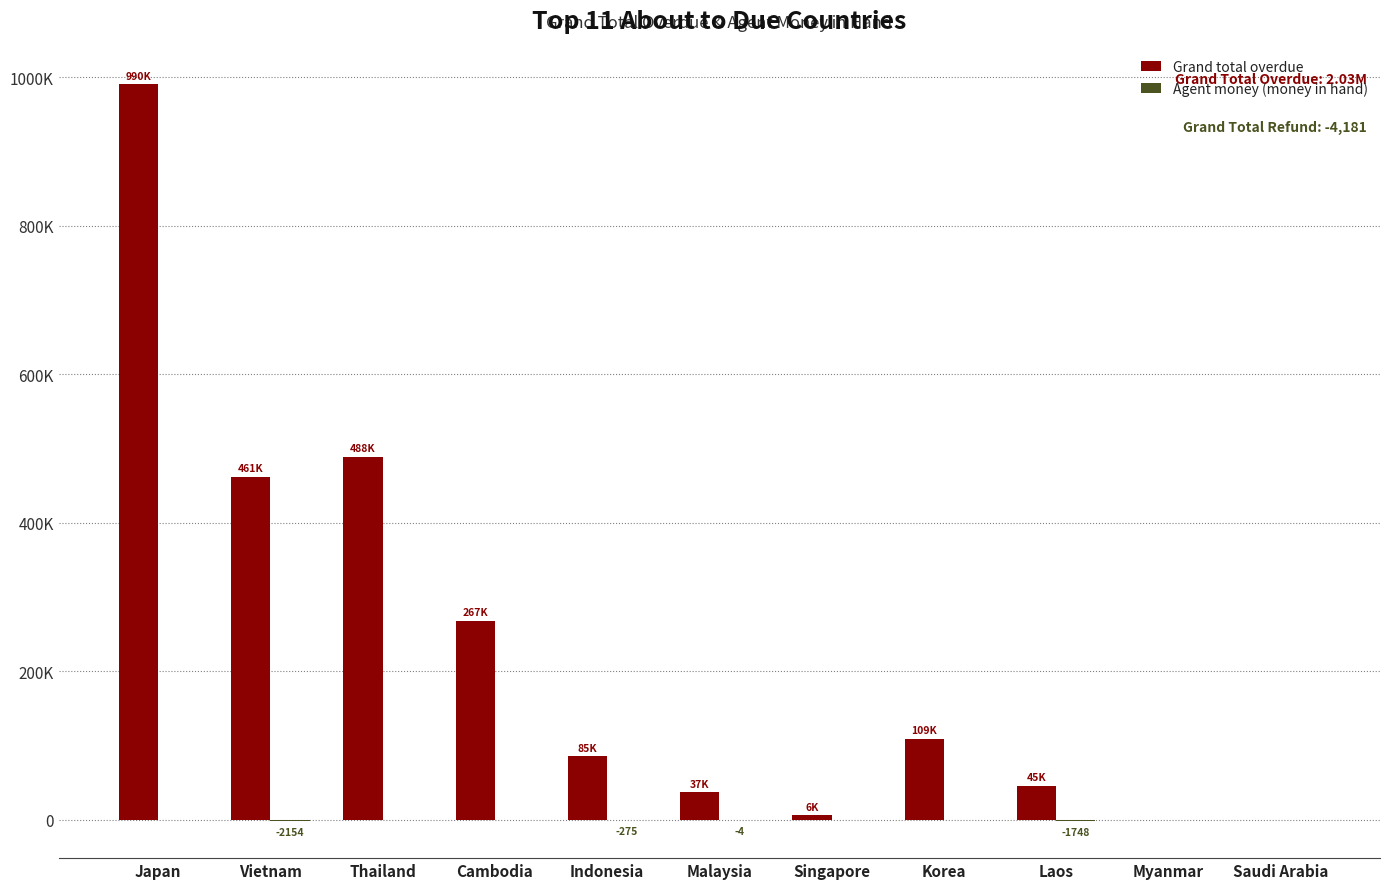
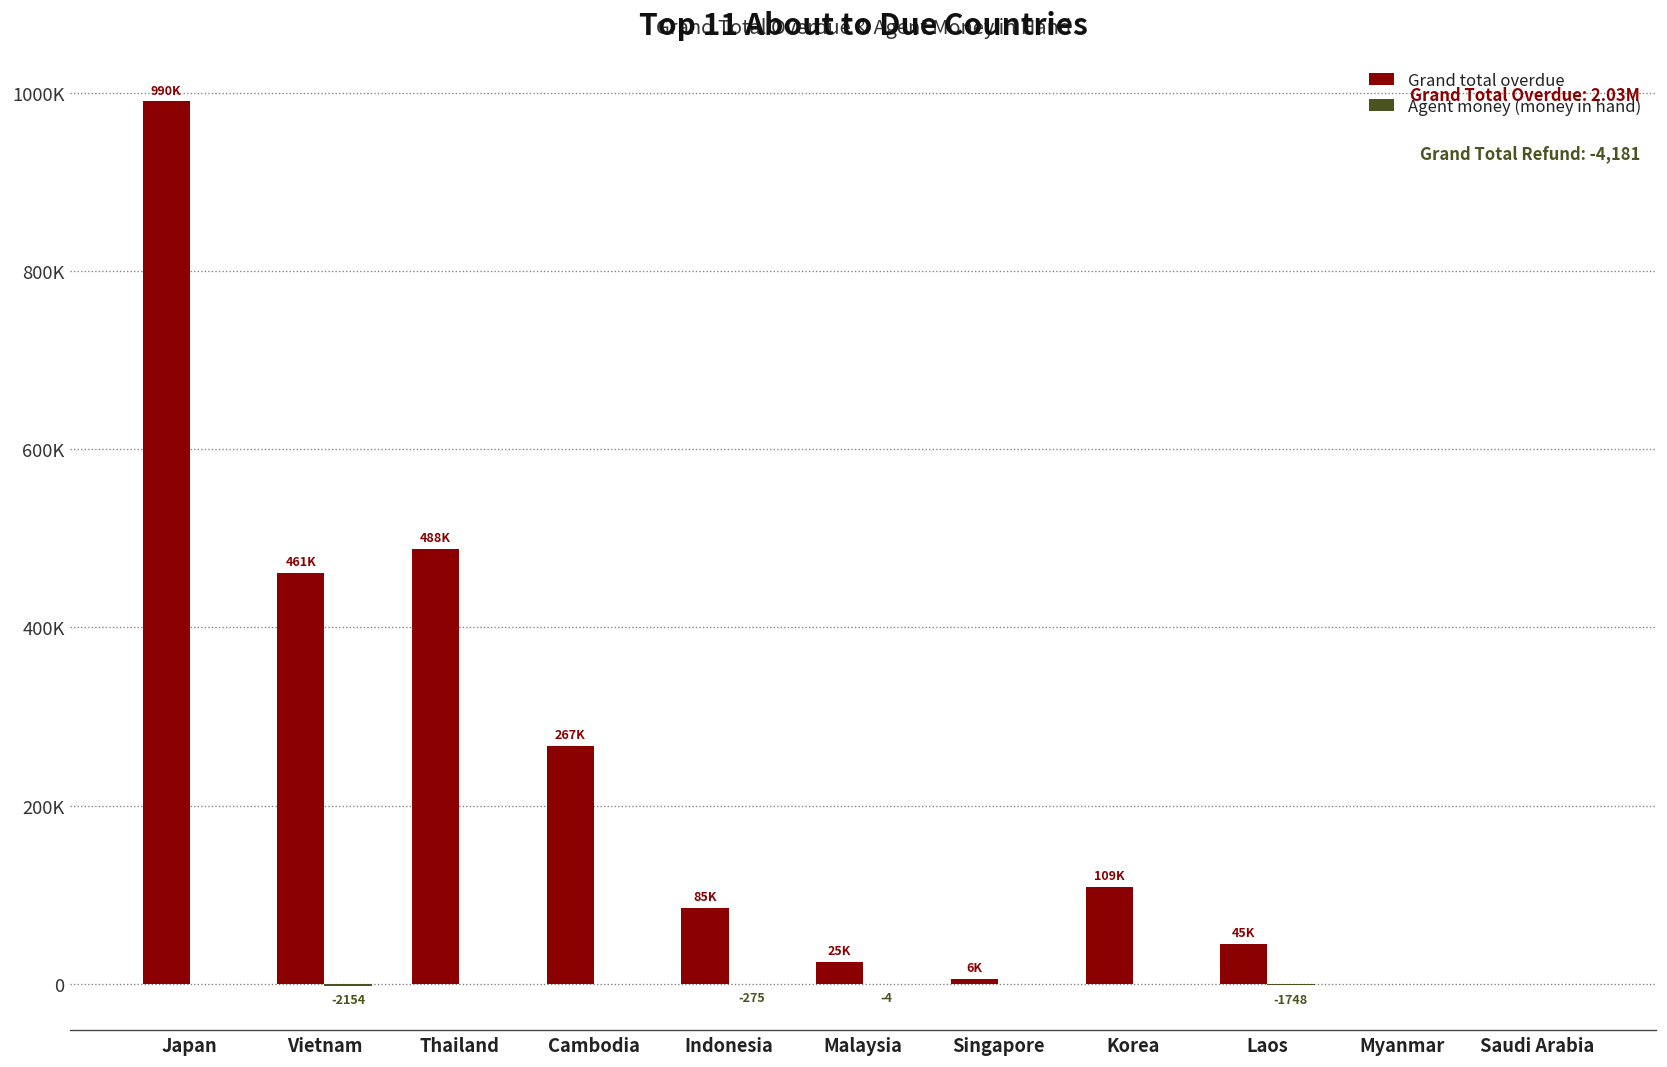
  {
    "Grand total overdue": {
      "Japan": "990K",
      "Vietnam": "461K",
      "Thailand": "488K",
      "Cambodia": "267K",
      "Indonesia": "85K",
-     "Malaysia": "37K",
+     "Malaysia": "25K",
      "Singapore": "6K",
      "Korea": "109K",
      "Laos": "45K"
    },
    "Agent money (money in hand)": {
      "Vietnam": "-2154",
      "Indonesia": "-275",
      "Malaysia": "-4",
      "Laos": "-1748"
    }
  }
